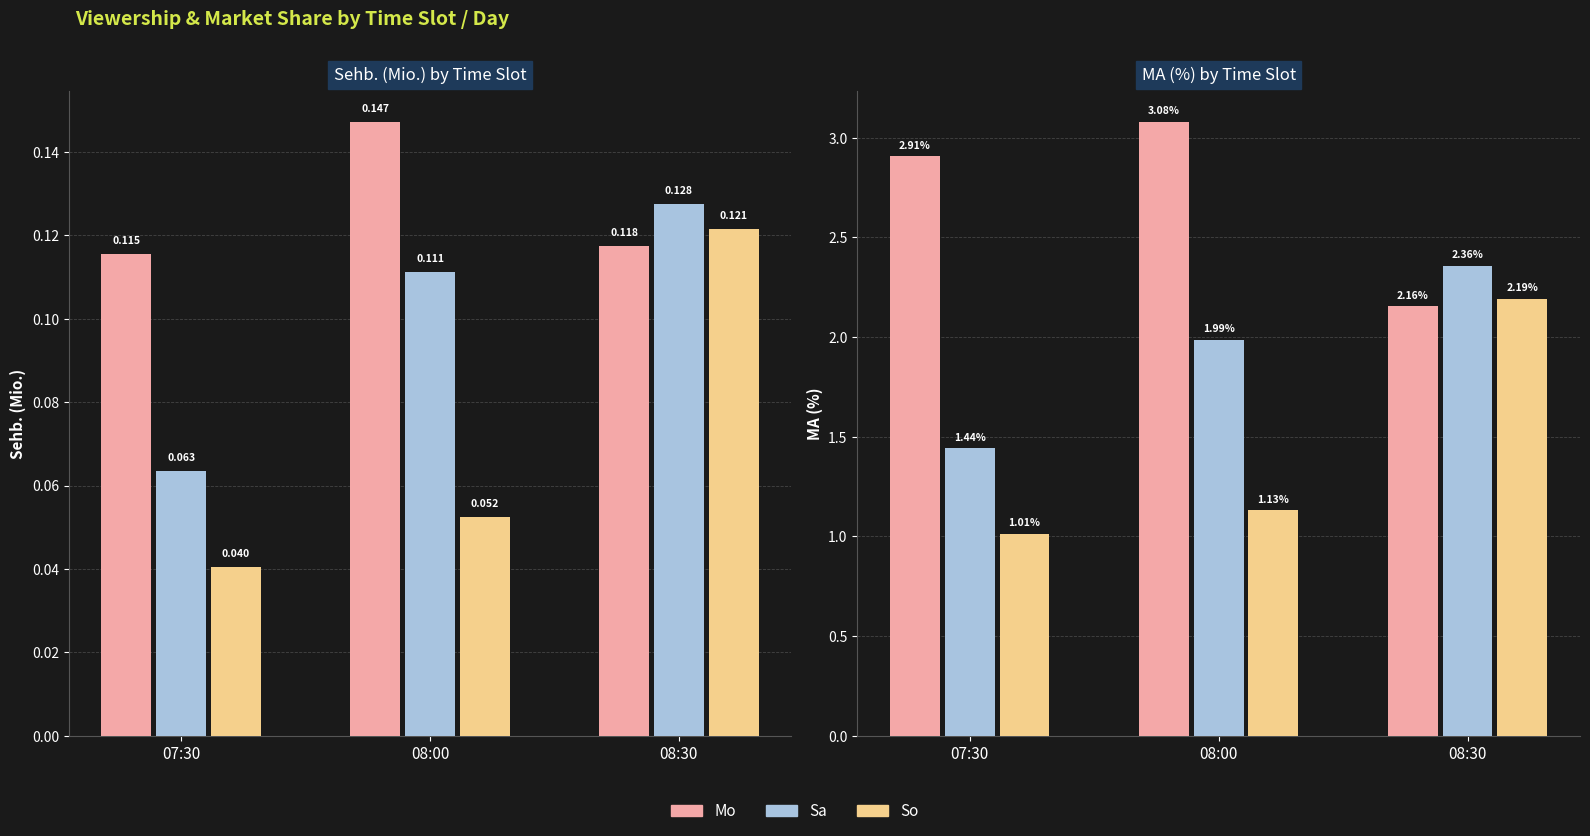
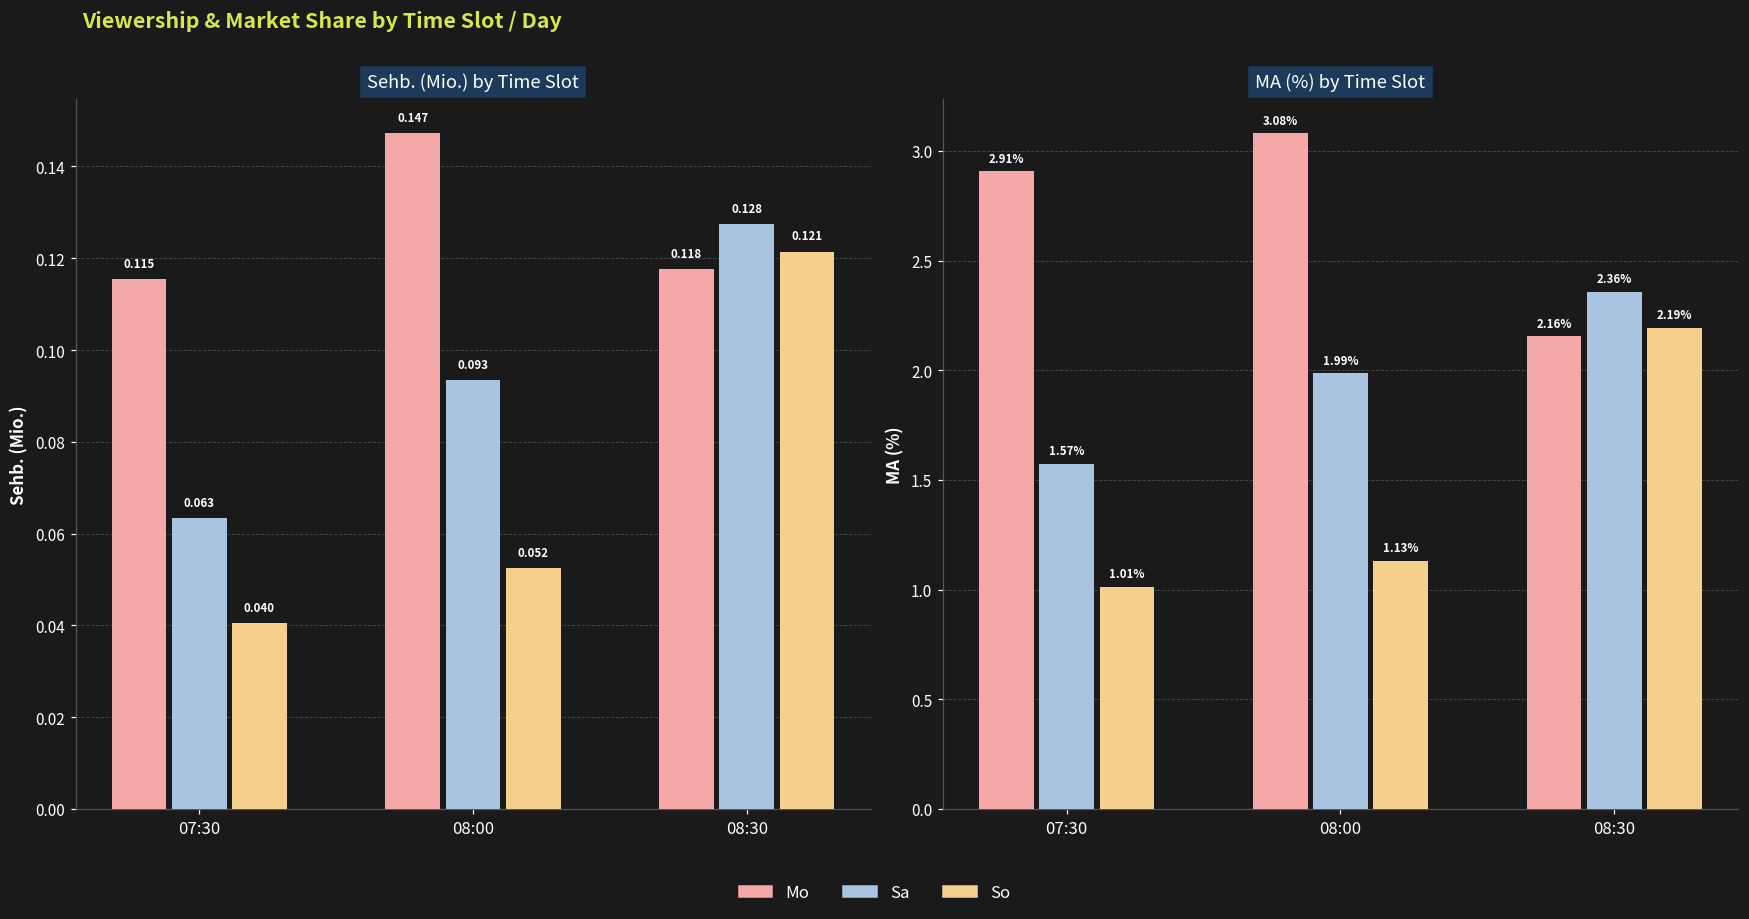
  {
    "Sehb. (Mio.) by Time Slot": {
      "Sa": {
        "07:30": "0.063",
-       "08:00": "0.111",
+       "08:00": "0.093",
        "08:30": "0.128"
      }
    },
    "MA (%) by Time Slot": {
      "Sa": {
-       "07:30": "1.44%",
+       "07:30": "1.57%",
        "08:00": "1.99%",
        "08:30": "2.36%"
      }
    }
  }
